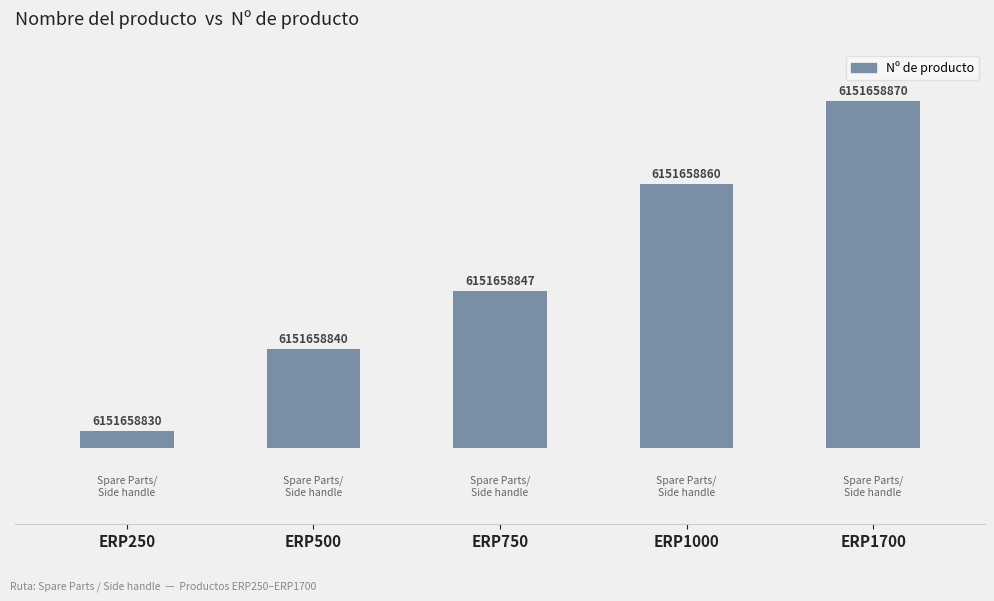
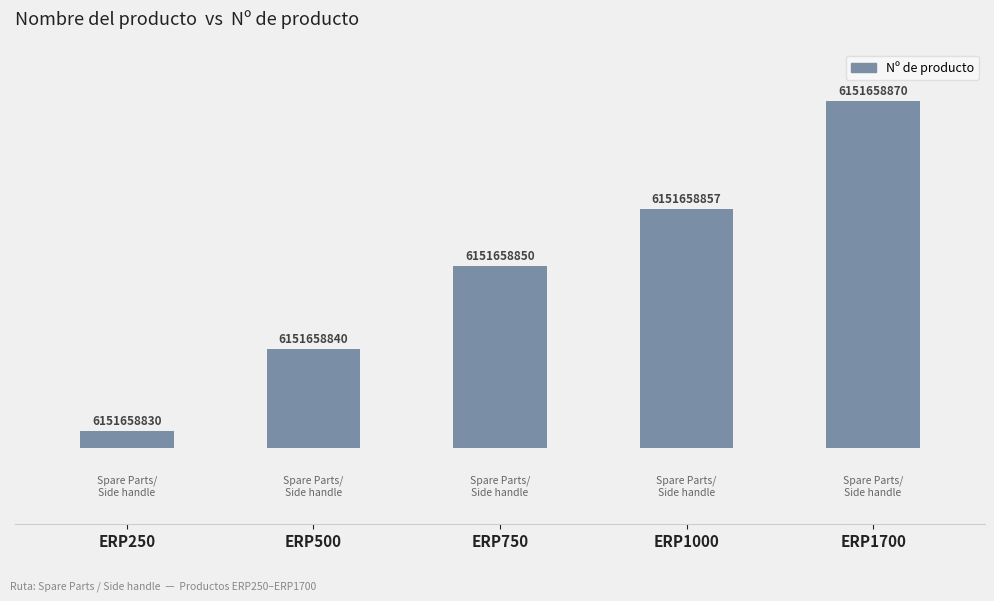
  {
-   "ERP750": 6151658847,
-   "ERP1000": 6151658860
+   "ERP750": 6151658850,
+   "ERP1000": 6151658857
  }
